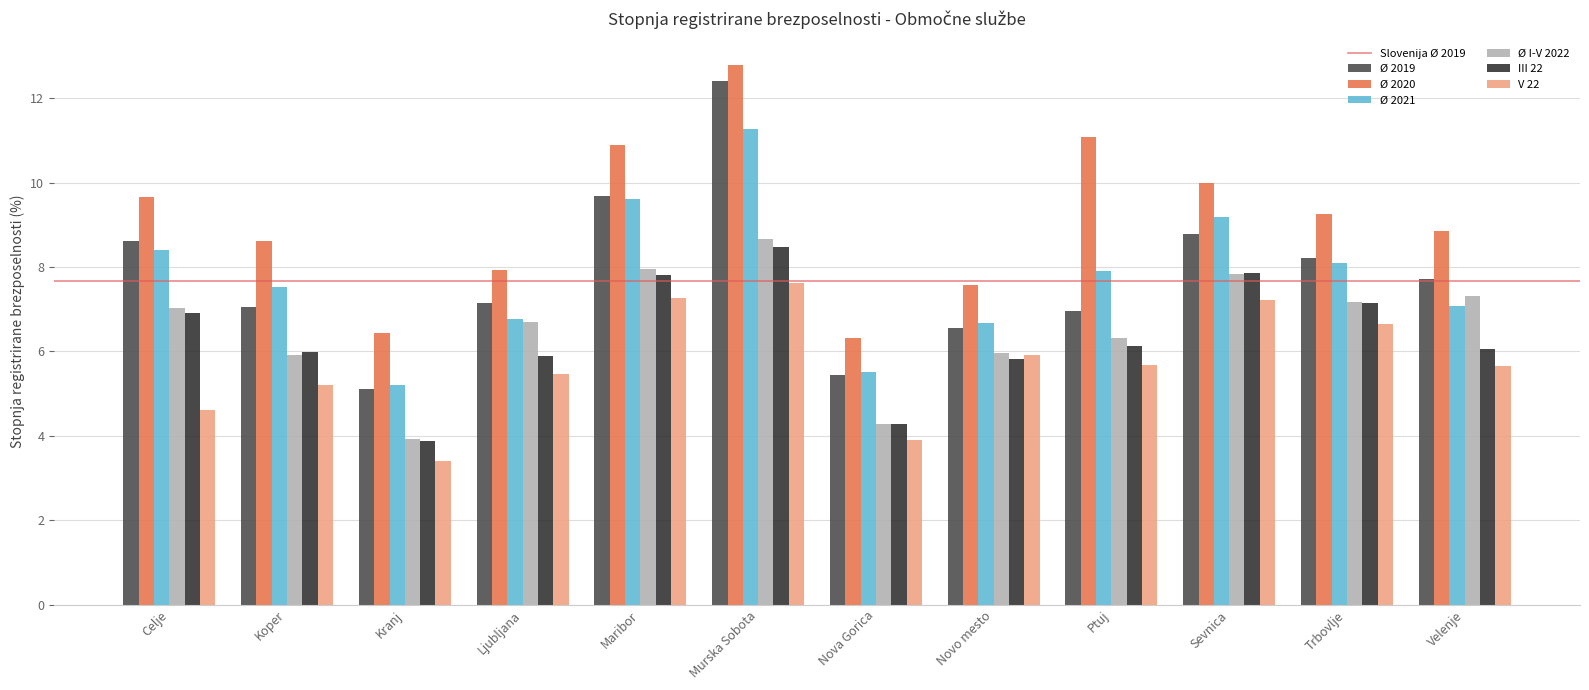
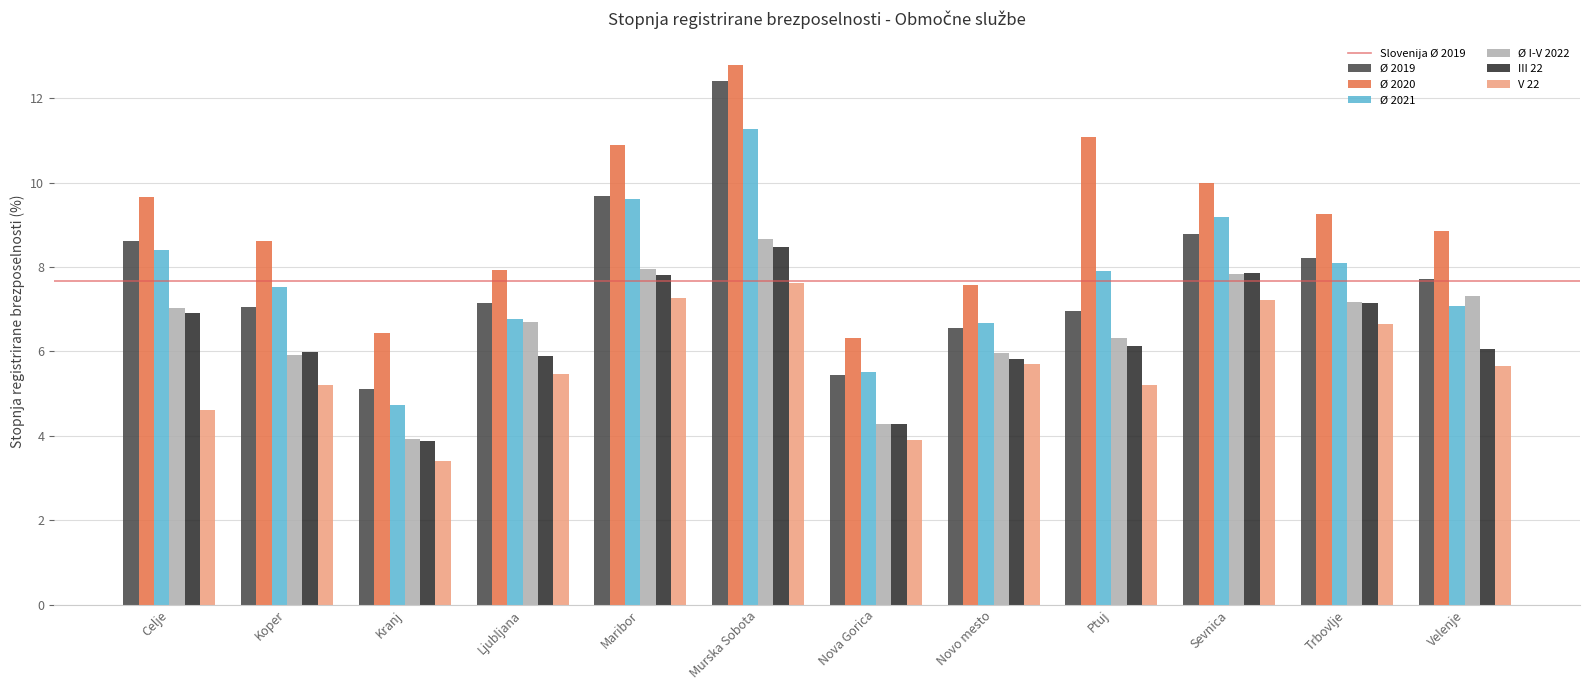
  {
    "Ø 2020": {
      "Celje": 9.7,
      "Koper": 8.6,
      "Kranj": 6.4,
      "Ljubljana": 7.9,
      "Maribor": 10.9,
      "Murska Sobota": 12.8,
      "Nova Gorica": 6.3,
      "Novo mesto": 7.6,
      "Ptuj": 11.1,
      "Sevnica": 10.0,
      "Trbovlje": 9.3,
      "Velenje": 8.9
    },
    "Ø 2021": {
      "Celje": 8.4,
      "Koper": 7.5,
-     "Kranj": 5.2,
+     "Kranj": 4.7,
      "Ljubljana": 6.8,
      "Maribor": 9.6,
      "Murska Sobota": 11.3,
      "Nova Gorica": 5.5,
      "Novo mesto": 6.7,
      "Ptuj": 7.9,
      "Sevnica": 9.2,
      "Trbovlje": 8.1,
      "Velenje": 7.1
    },
    "Ø I-V 2022": {
      "Celje": 7.0,
      "Koper": 5.9,
      "Kranj": 3.9,
      "Ljubljana": 6.7,
      "Maribor": 8.0,
      "Murska Sobota": 8.7,
      "Nova Gorica": 4.3,
      "Novo mesto": 6.0,
      "Ptuj": 6.3,
      "Sevnica": 7.8,
      "Trbovlje": 7.2,
      "Velenje": 7.3
    },
    "V 22": {
      "Celje": 4.6,
      "Koper": 5.2,
      "Kranj": 3.4,
      "Ljubljana": 5.5,
      "Maribor": 7.3,
      "Murska Sobota": 7.6,
      "Nova Gorica": 3.9,
-     "Novo mesto": 5.9,
-     "Ptuj": 5.7,
+     "Novo mesto": 5.7,
+     "Ptuj": 5.2,
      "Sevnica": 7.2,
      "Trbovlje": 6.6,
      "Velenje": 5.6
    }
  }
